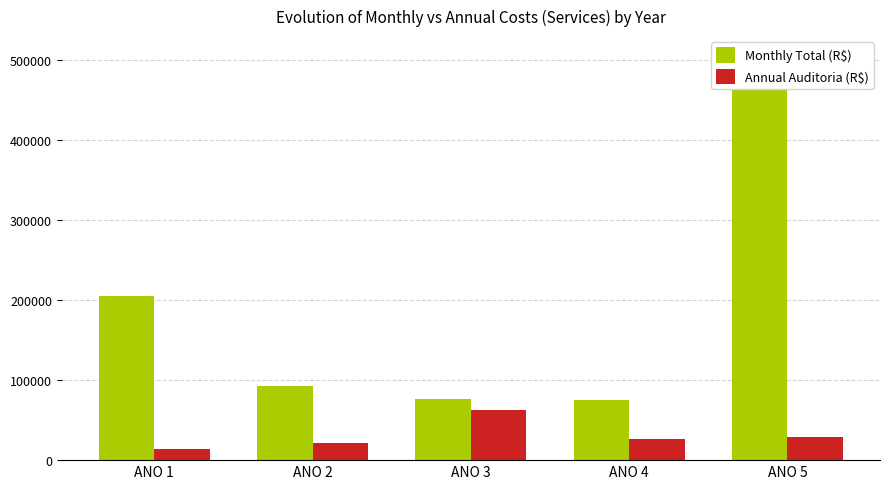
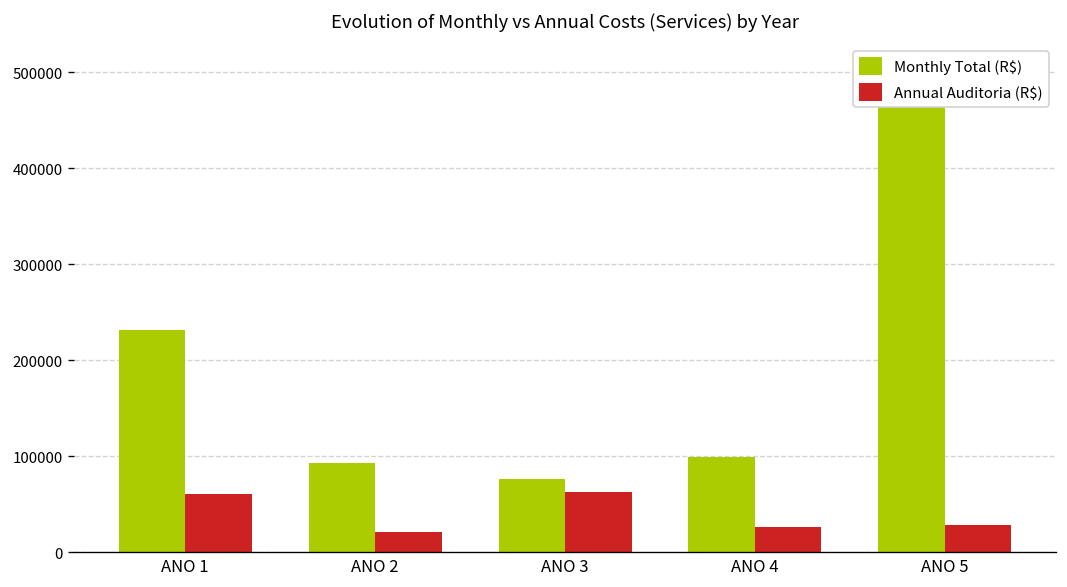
  {
    "Monthly Total (R$)": {
-     "ANO 1": 210000,
+     "ANO 1": 230000,
      "ANO 2": 90000,
      "ANO 3": 80000,
-     "ANO 4": 80000
+     "ANO 4": 100000
    },
    "Annual Auditoria (R$)": {
-     "ANO 1": 10000,
+     "ANO 1": 60000,
      "ANO 2": 20000,
      "ANO 3": 60000,
      "ANO 4": 30000,
      "ANO 5": 30000
    }
  }
